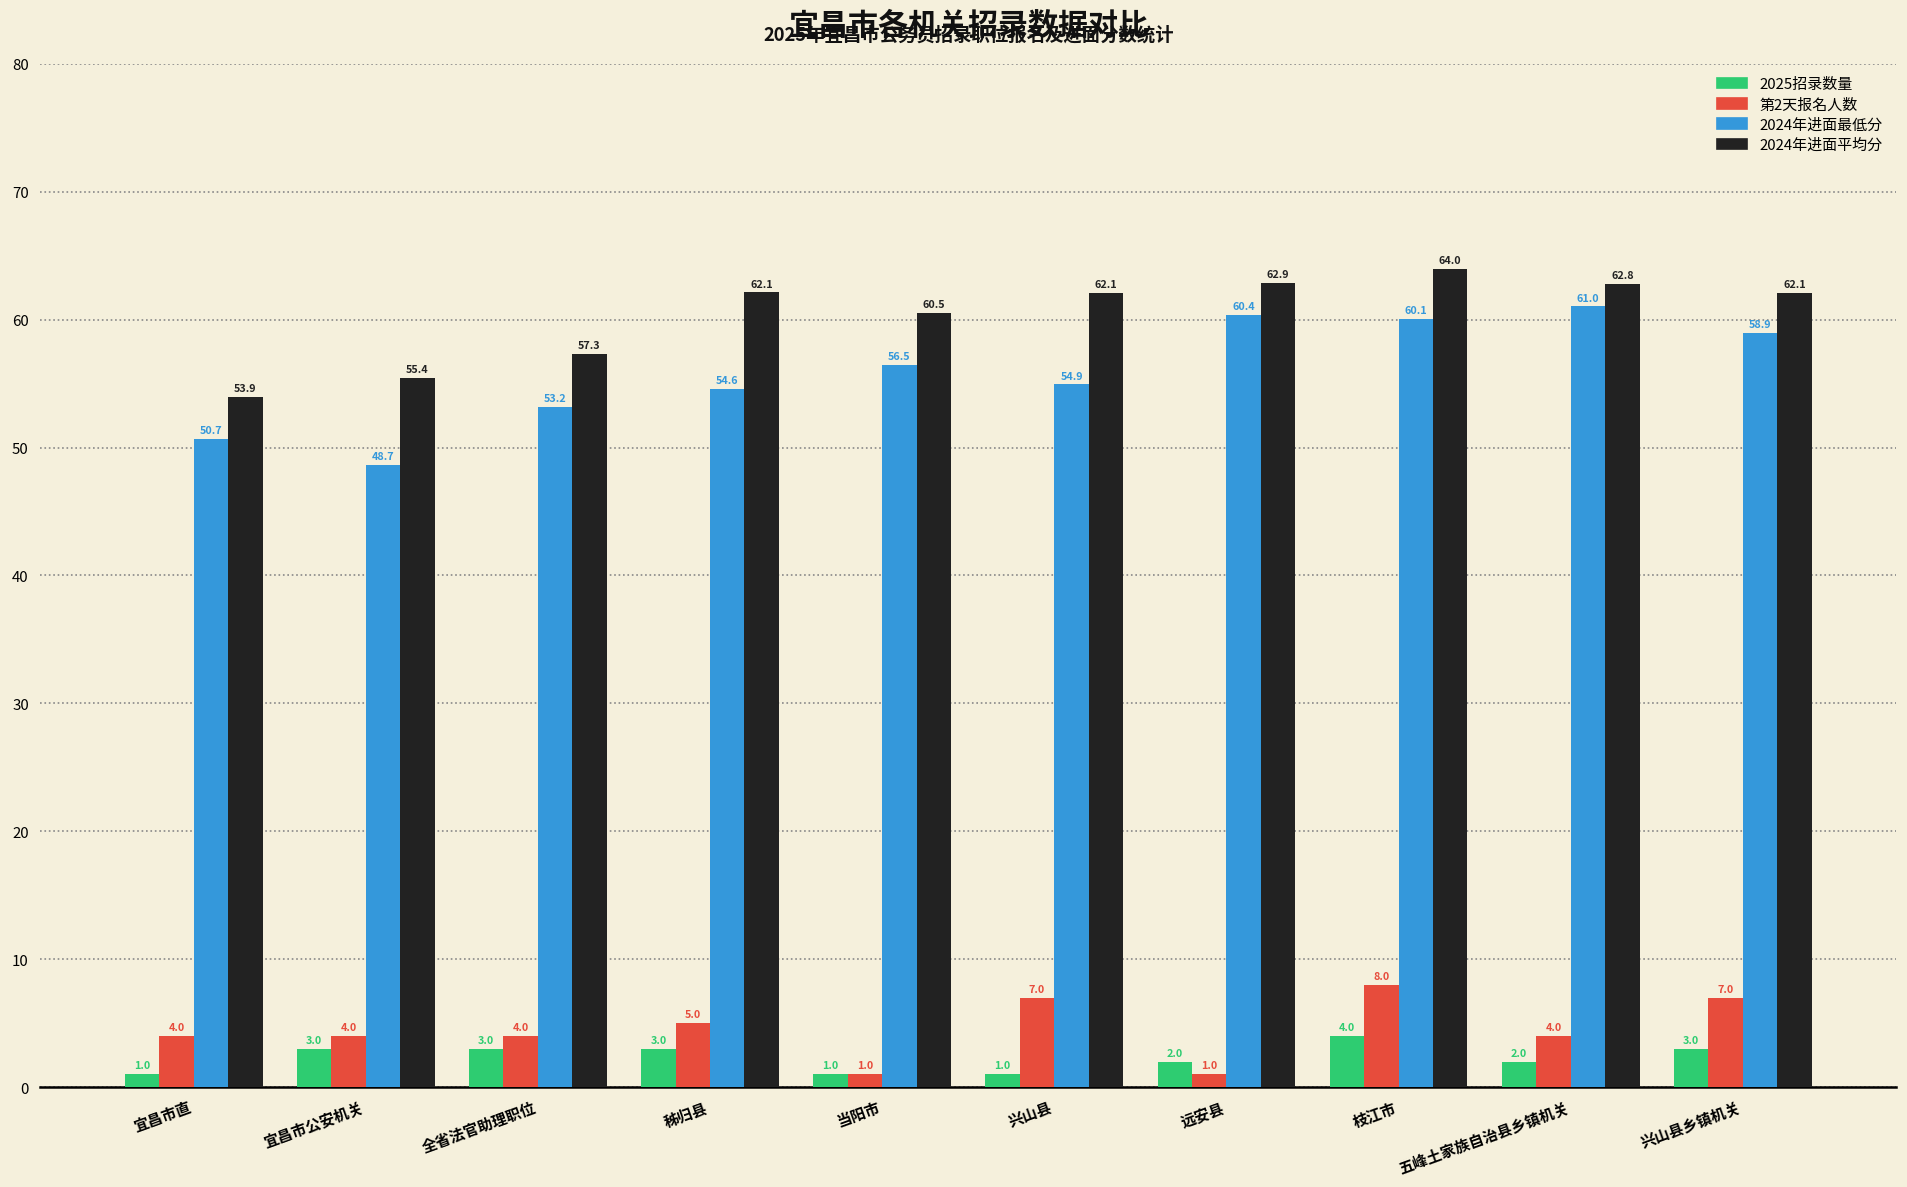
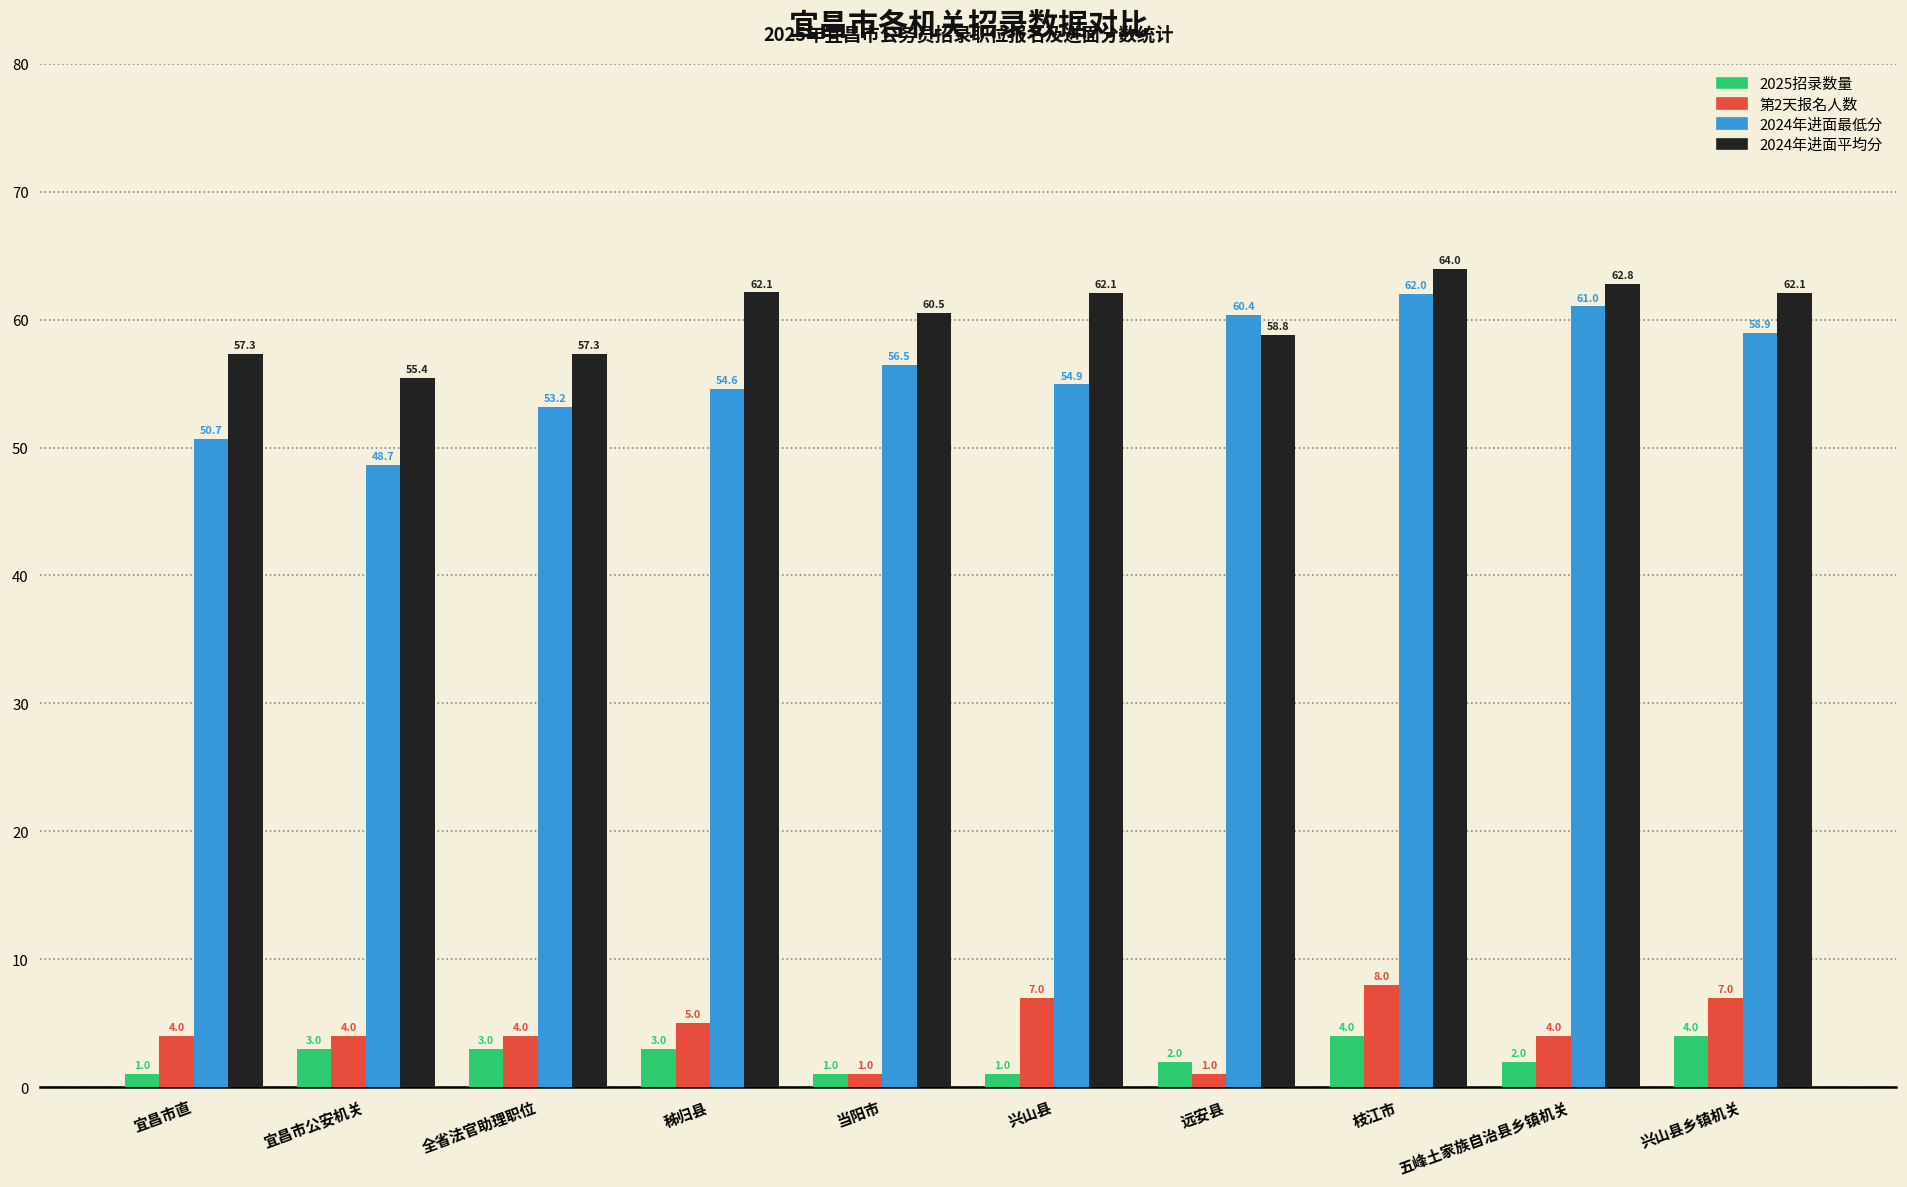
  {
    "2025招录数量": {
      "宜昌市直": 1.0,
      "宜昌市公安机关": 3.0,
      "全省法官助理职位": 3.0,
      "秭归县": 3.0,
      "当阳市": 1.0,
      "兴山县": 1.0,
      "远安县": 2.0,
      "枝江市": 4.0,
      "五峰土家族自治县乡镇机关": 2.0,
-     "兴山县乡镇机关": 3.0
+     "兴山县乡镇机关": 4.0
    },
    "第2天报名人数": {
      "宜昌市直": 4.0,
      "宜昌市公安机关": 4.0,
      "全省法官助理职位": 4.0,
      "秭归县": 5.0,
      "当阳市": 1.0,
      "兴山县": 7.0,
      "远安县": 1.0,
      "枝江市": 8.0,
      "五峰土家族自治县乡镇机关": 4.0,
      "兴山县乡镇机关": 7.0
    },
    "2024年进面最低分": {
      "宜昌市直": 50.7,
      "宜昌市公安机关": 48.7,
      "全省法官助理职位": 53.2,
      "秭归县": 54.6,
      "当阳市": 56.5,
      "兴山县": 54.9,
      "远安县": 60.4,
-     "枝江市": 60.1,
+     "枝江市": 62.0,
      "五峰土家族自治县乡镇机关": 61.0,
      "兴山县乡镇机关": 58.9
    },
    "2024年进面平均分": {
-     "宜昌市直": 53.9,
+     "宜昌市直": 57.3,
      "宜昌市公安机关": 55.4,
      "全省法官助理职位": 57.3,
      "秭归县": 62.1,
      "当阳市": 60.5,
      "兴山县": 62.1,
-     "远安县": 62.9,
+     "远安县": 58.8,
      "枝江市": 64.0,
      "五峰土家族自治县乡镇机关": 62.8,
      "兴山县乡镇机关": 62.1
    }
  }
